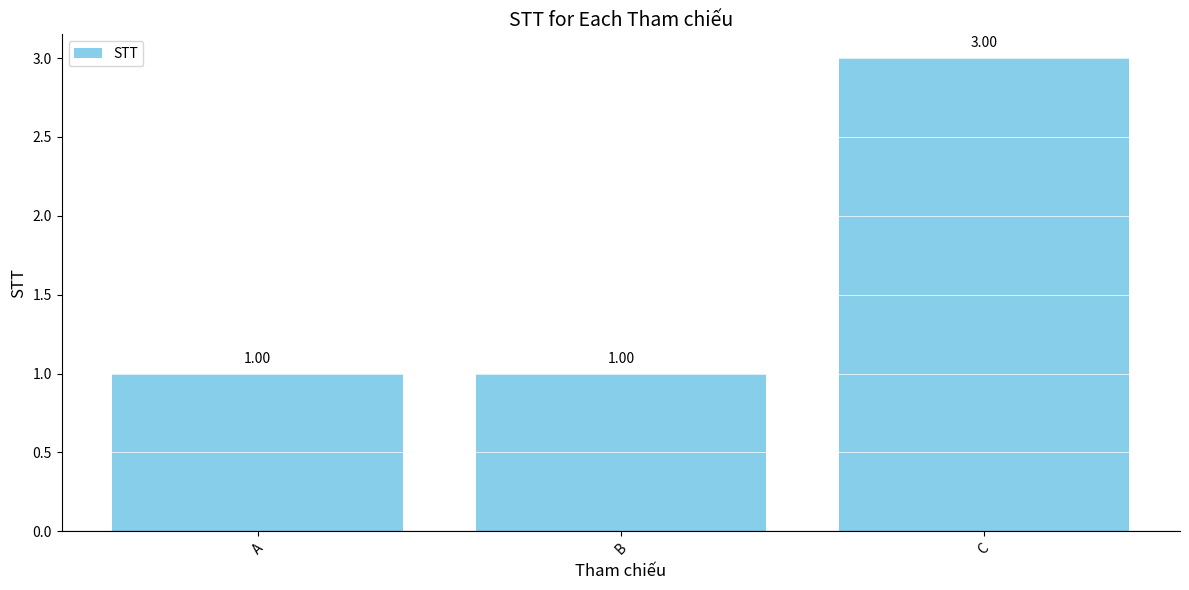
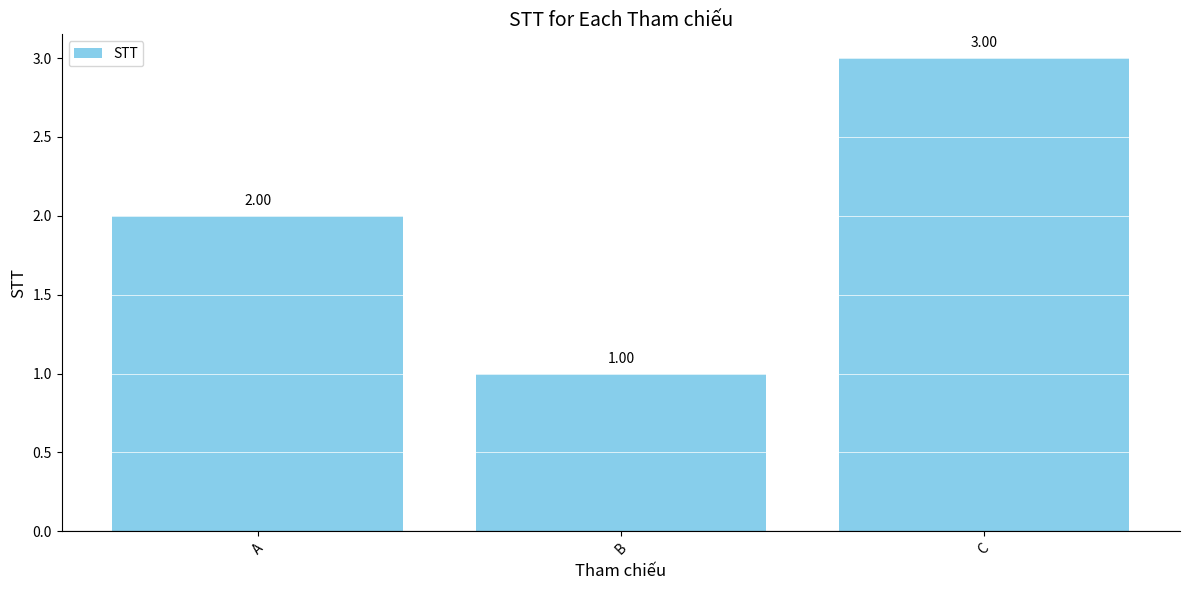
  {
-   "A": 1.00,
+   "A": 2.00,
    "B": 1.00,
    "C": 3.00
  }
